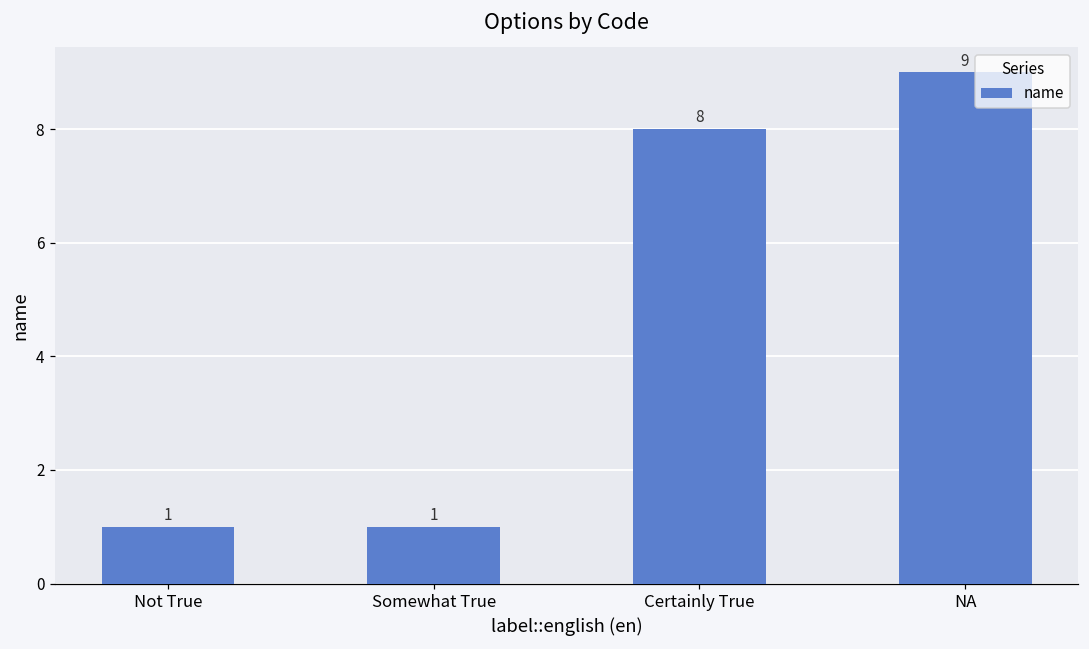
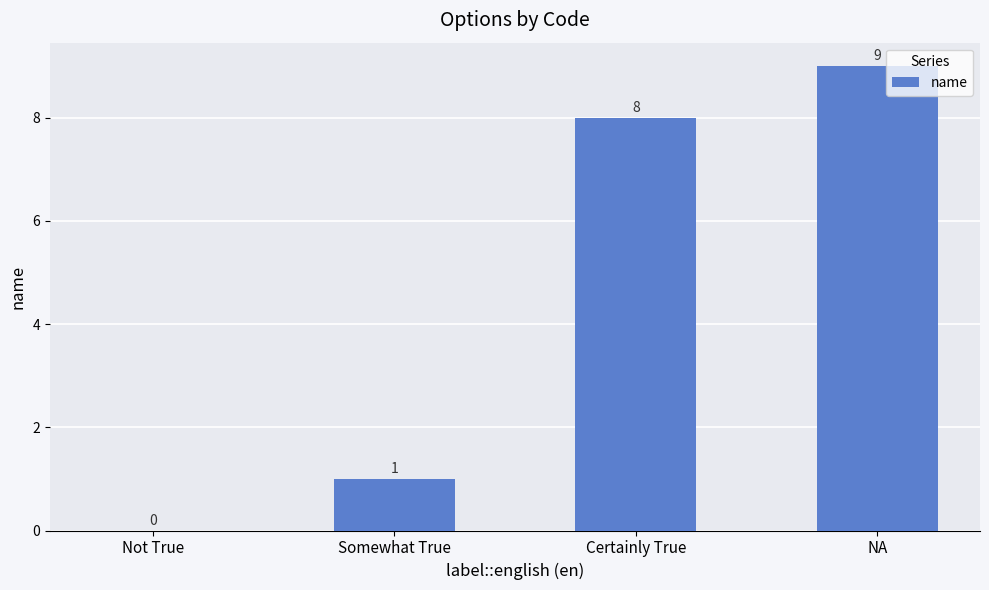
  {
-   "Not True": 1,
+   "Not True": 0,
    "Somewhat True": 1,
    "Certainly True": 8,
    "NA": 9
  }
